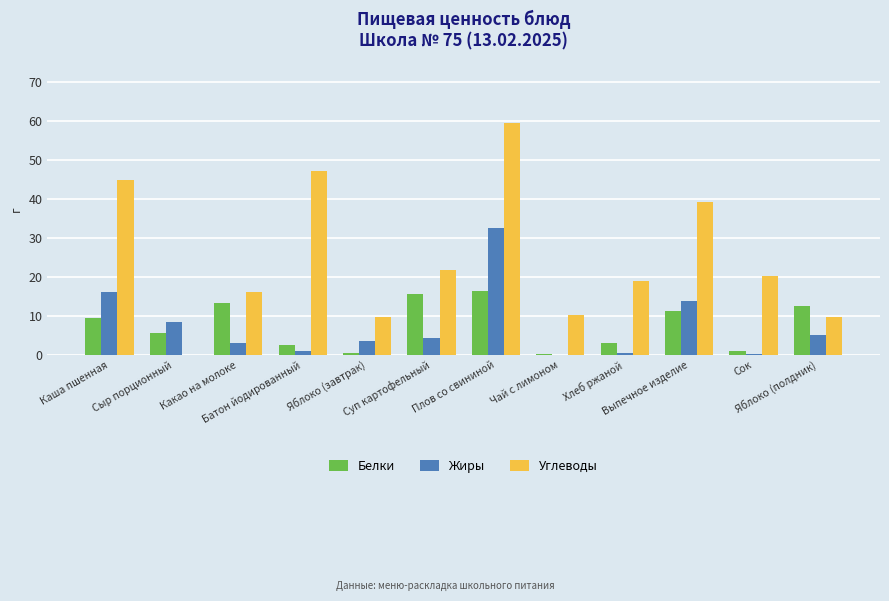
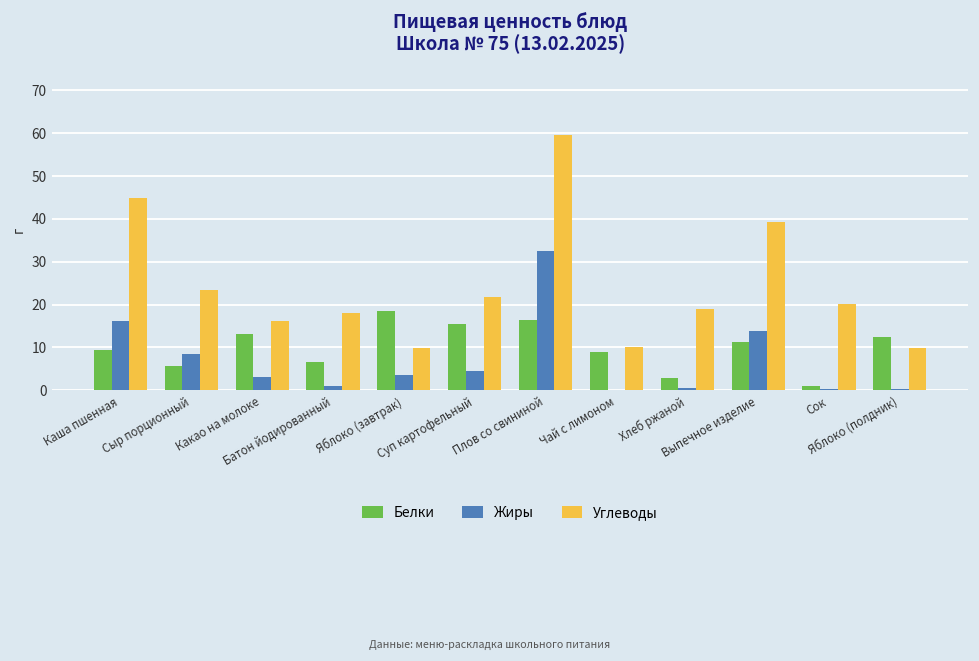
  {
    "Белки": {
      "Каша пшенная": 9,
      "Сыр порционный": 6,
      "Какао на молоке": 13,
-     "Батон йодированный": 3,
-     "Яблоко (завтрак)": 0,
+     "Батон йодированный": 7,
+     "Яблоко (завтрак)": 19,
      "Суп картофельный": 16,
      "Плов со свининой": 16,
-     "Чай с лимоном": 0,
+     "Чай с лимоном": 9,
      "Хлеб ржаной": 3,
      "Выпечное изделие": 11,
      "Сок": 1,
      "Яблоко (полдник)": 13
    },
    "Жиры": {
      "Каша пшенная": 16,
      "Сыр порционный": 8,
      "Какао на молоке": 3,
      "Батон йодированный": 1,
      "Яблоко (завтрак)": 4,
      "Суп картофельный": 4,
      "Плов со свининой": 32,
      "Выпечное изделие": 14,
-     "Яблоко (полдник)": 5
+     "Яблоко (полдник)": 0
    },
    "Углеводы": {
      "Каша пшенная": 45,
-     "Сыр порционный": 0,
+     "Сыр порционный": 23,
      "Какао на молоке": 16,
-     "Батон йодированный": 47,
+     "Батон йодированный": 18,
      "Яблоко (завтрак)": 10,
      "Суп картофельный": 22,
      "Плов со свининой": 60,
      "Чай с лимоном": 10,
      "Хлеб ржаной": 19,
      "Выпечное изделие": 39,
      "Сок": 20,
      "Яблоко (полдник)": 10
    }
  }
